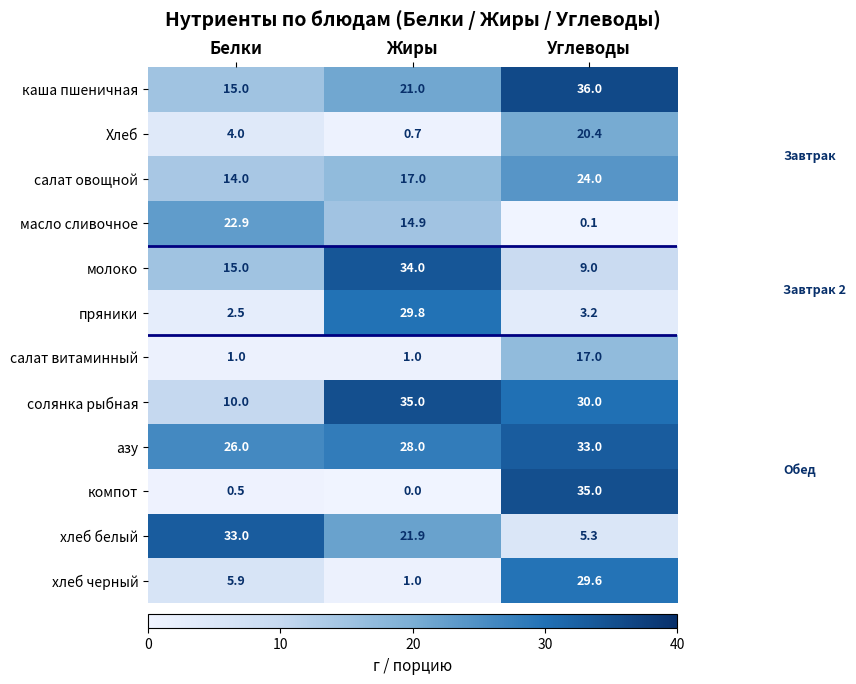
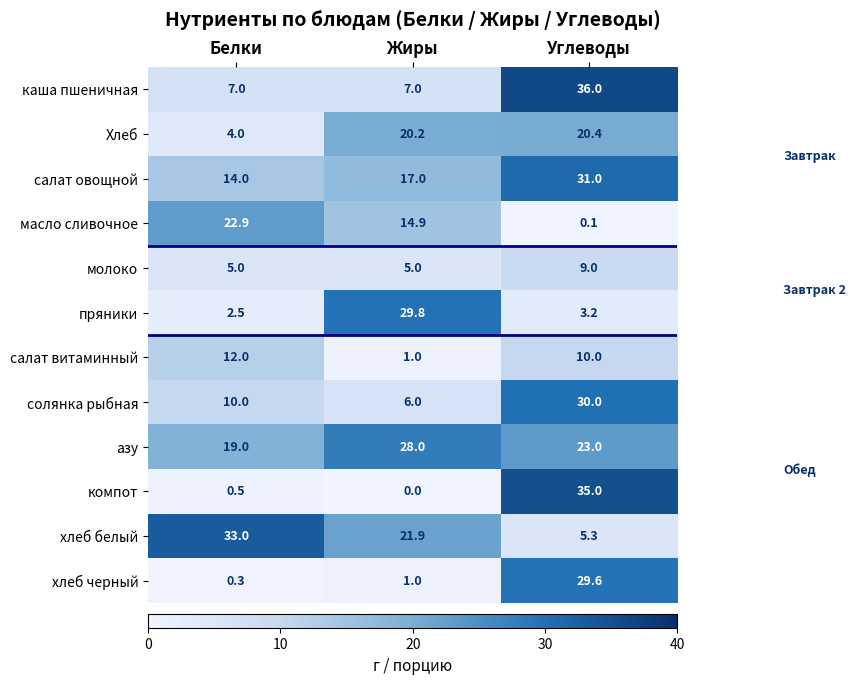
  {
    "каша пшеничная": {
-     "Белки": 15.0,
-     "Жиры": 21.0,
+     "Белки": 7.0,
+     "Жиры": 7.0,
      "Углеводы": 36.0
    },
    "Хлеб": {
      "Белки": 4.0,
-     "Жиры": 0.7,
+     "Жиры": 20.2,
      "Углеводы": 20.4
    },
    "салат овощной": {
      "Белки": 14.0,
      "Жиры": 17.0,
-     "Углеводы": 24.0
+     "Углеводы": 31.0
    },
    "масло сливочное": {
      "Белки": 22.9,
      "Жиры": 14.9,
      "Углеводы": 0.1
    },
    "молоко": {
-     "Белки": 15.0,
-     "Жиры": 34.0,
+     "Белки": 5.0,
+     "Жиры": 5.0,
      "Углеводы": 9.0
    },
    "пряники": {
      "Белки": 2.5,
      "Жиры": 29.8,
      "Углеводы": 3.2
    },
    "салат витаминный": {
-     "Белки": 1.0,
+     "Белки": 12.0,
      "Жиры": 1.0,
-     "Углеводы": 17.0
+     "Углеводы": 10.0
    },
    "солянка рыбная": {
      "Белки": 10.0,
-     "Жиры": 35.0,
+     "Жиры": 6.0,
      "Углеводы": 30.0
    },
    "азу": {
-     "Белки": 26.0,
+     "Белки": 19.0,
      "Жиры": 28.0,
-     "Углеводы": 33.0
+     "Углеводы": 23.0
    },
    "компот": {
      "Белки": 0.5,
      "Жиры": 0.0,
      "Углеводы": 35.0
    },
    "хлеб белый": {
      "Белки": 33.0,
      "Жиры": 21.9,
      "Углеводы": 5.3
    },
    "хлеб черный": {
-     "Белки": 5.9,
+     "Белки": 0.3,
      "Жиры": 1.0,
      "Углеводы": 29.6
    }
  }
